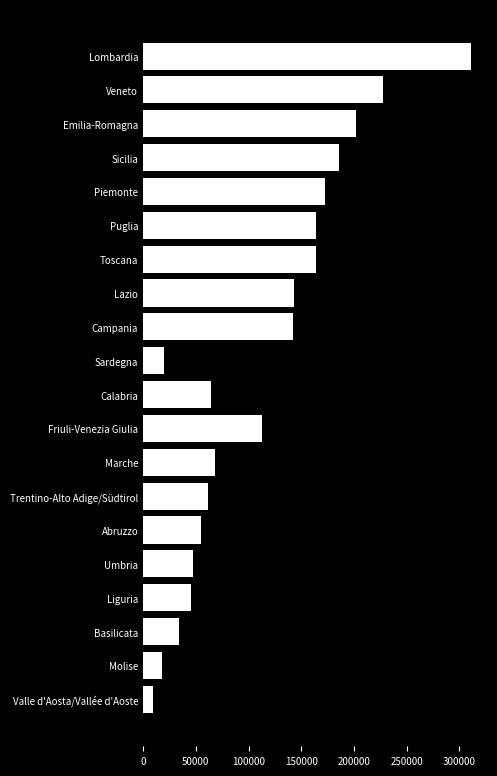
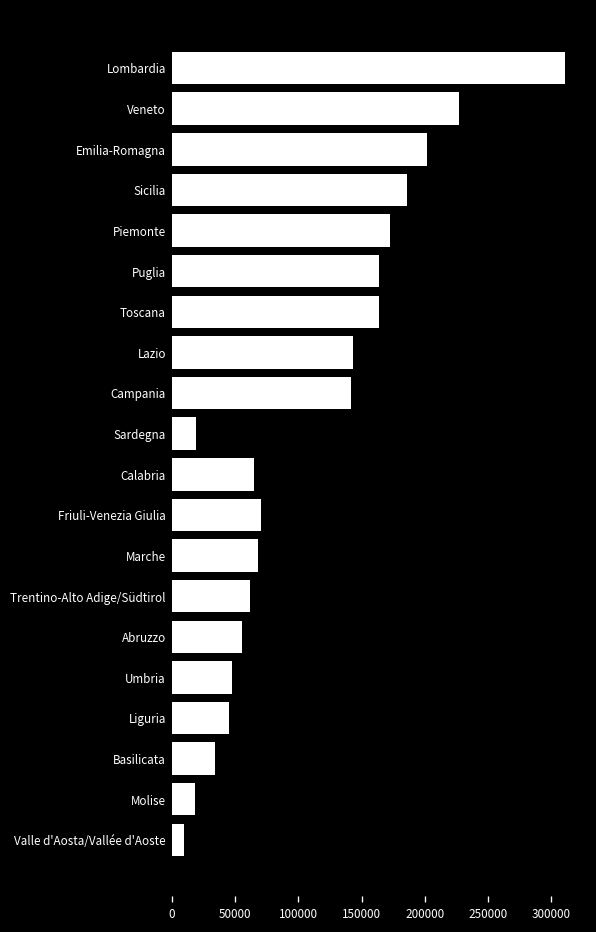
  {
    "Lombardia": 311000,
    "Veneto": 227000,
    "Emilia-Romagna": 202000,
    "Sicilia": 186000,
    "Piemonte": 172000,
    "Puglia": 164000,
    "Toscana": 164000,
    "Lazio": 143000,
    "Campania": 142000,
    "Sardegna": 19000,
    "Calabria": 65000,
-   "Friuli-Venezia Giulia": 113000,
+   "Friuli-Venezia Giulia": 71000,
    "Marche": 68000,
    "Trentino-Alto Adige/Südtirol": 62000,
    "Abruzzo": 55000,
    "Umbria": 48000,
    "Liguria": 45000,
    "Basilicata": 34000,
    "Molise": 18000,
    "Valle d'Aosta/Vallée d'Aoste": 10000
  }
